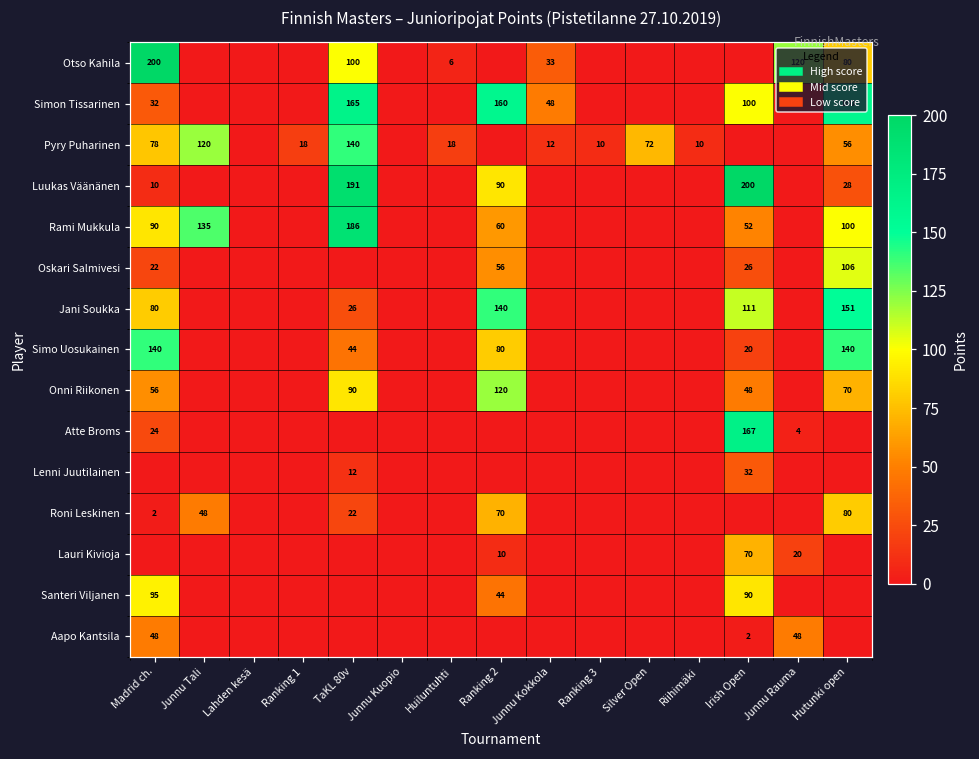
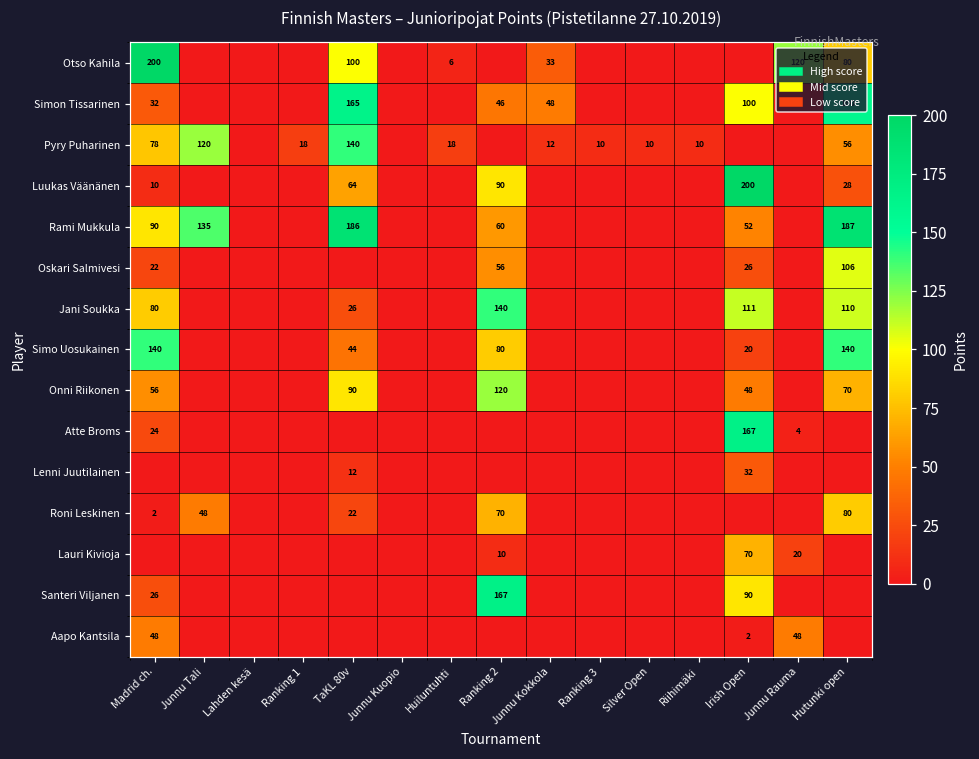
  {
    "Otso Kahila": {
      "Madrid ch.": 200,
      "TaKL 80v": 100,
      "Huiluntuhti": 6,
      "Junnu Kokkola": 33
    },
    "Simon Tissarinen": {
      "Madrid ch.": 32,
      "TaKL 80v": 165,
-     "Ranking 2": 160,
+     "Ranking 2": 46,
      "Junnu Kokkola": 48,
      "Irish Open": 100
    },
    "Pyry Puharinen": {
      "Madrid ch.": 78,
      "Junnu Tali": 120,
      "Ranking 1": 18,
      "TaKL 80v": 140,
      "Huiluntuhti": 18,
      "Junnu Kokkola": 12,
      "Ranking 3": 10,
-     "Silver Open": 72,
+     "Silver Open": 10,
      "Riihimäki": 10,
      "Hutunki open": 56
    },
    "Luukas Väänänen": {
      "Madrid ch.": 10,
-     "TaKL 80v": 191,
+     "TaKL 80v": 64,
      "Ranking 2": 90,
      "Irish Open": 200,
      "Hutunki open": 28
    },
    "Rami Mukkula": {
      "Madrid ch.": 90,
      "Junnu Tali": 135,
      "TaKL 80v": 186,
      "Ranking 2": 60,
      "Irish Open": 52,
-     "Hutunki open": 100
+     "Hutunki open": 187
    },
    "Oskari Salmivesi": {
      "Madrid ch.": 22,
      "Ranking 2": 56,
      "Irish Open": 26,
      "Hutunki open": 106
    },
    "Jani Soukka": {
      "Madrid ch.": 80,
      "TaKL 80v": 26,
      "Ranking 2": 140,
      "Irish Open": 111,
-     "Hutunki open": 151
+     "Hutunki open": 110
    },
    "Simo Uosukainen": {
      "Madrid ch.": 140,
      "TaKL 80v": 44,
      "Ranking 2": 80,
      "Irish Open": 20,
      "Hutunki open": 140
    },
    "Onni Riikonen": {
      "Madrid ch.": 56,
      "TaKL 80v": 90,
      "Ranking 2": 120,
      "Irish Open": 48,
      "Hutunki open": 70
    },
    "Atte Broms": {
      "Madrid ch.": 24,
      "Irish Open": 167,
      "Junnu Rauma": 4
    },
    "Lenni Juutilainen": {
      "TaKL 80v": 12,
      "Irish Open": 32
    },
    "Roni Leskinen": {
      "Madrid ch.": 2,
      "Junnu Tali": 48,
      "TaKL 80v": 22,
      "Ranking 2": 70,
      "Hutunki open": 80
    },
    "Lauri Kivioja": {
      "Ranking 2": 10,
      "Irish Open": 70,
      "Junnu Rauma": 20
    },
    "Santeri Viljanen": {
-     "Madrid ch.": 95,
-     "Ranking 2": 44,
+     "Madrid ch.": 26,
+     "Ranking 2": 167,
      "Irish Open": 90
    },
    "Aapo Kantsila": {
      "Madrid ch.": 48,
      "Irish Open": 2,
      "Junnu Rauma": 48
    }
  }
